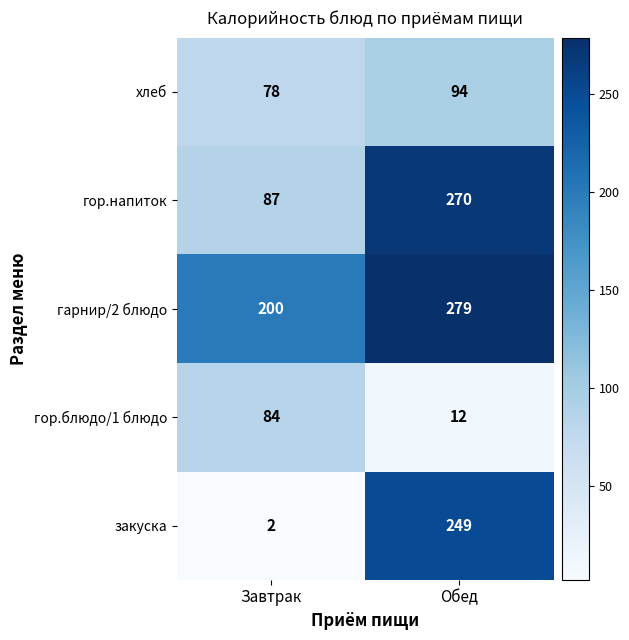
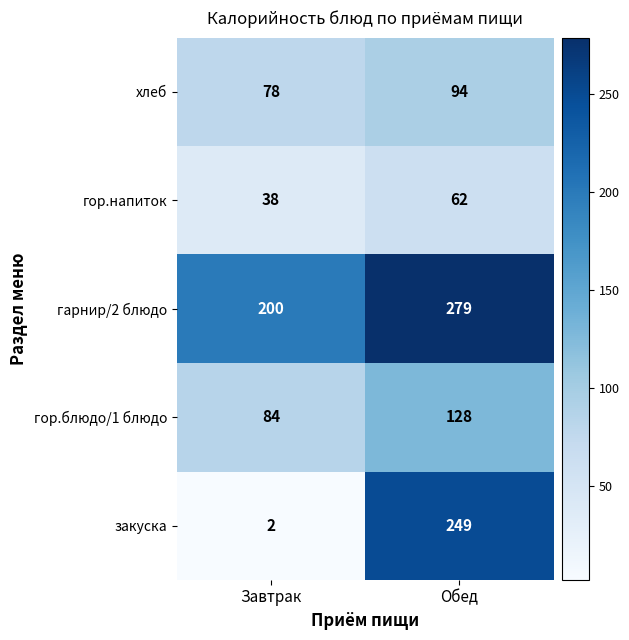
  {
    "хлеб": {
      "Завтрак": 78,
      "Обед": 94
    },
    "гор.напиток": {
-     "Завтрак": 87,
-     "Обед": 270
+     "Завтрак": 38,
+     "Обед": 62
    },
    "гарнир/2 блюдо": {
      "Завтрак": 200,
      "Обед": 279
    },
    "гор.блюдо/1 блюдо": {
      "Завтрак": 84,
-     "Обед": 12
+     "Обед": 128
    },
    "закуска": {
      "Завтрак": 2,
      "Обед": 249
    }
  }
